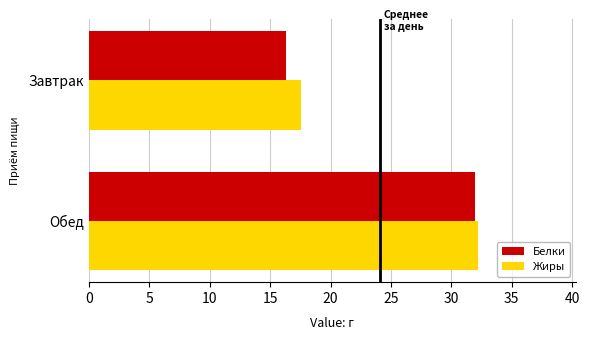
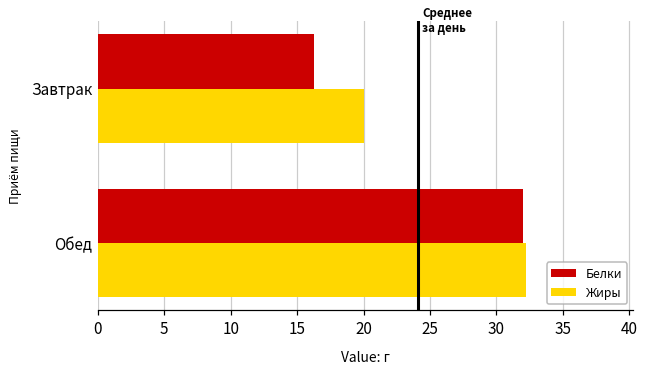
  {
    "Белки": {
      "Завтрак": 16.3,
      "Обед": 32.0
    },
    "Жиры": {
-     "Завтрак": 17.6,
+     "Завтрак": 20.0,
      "Обед": 32.2
    }
  }
